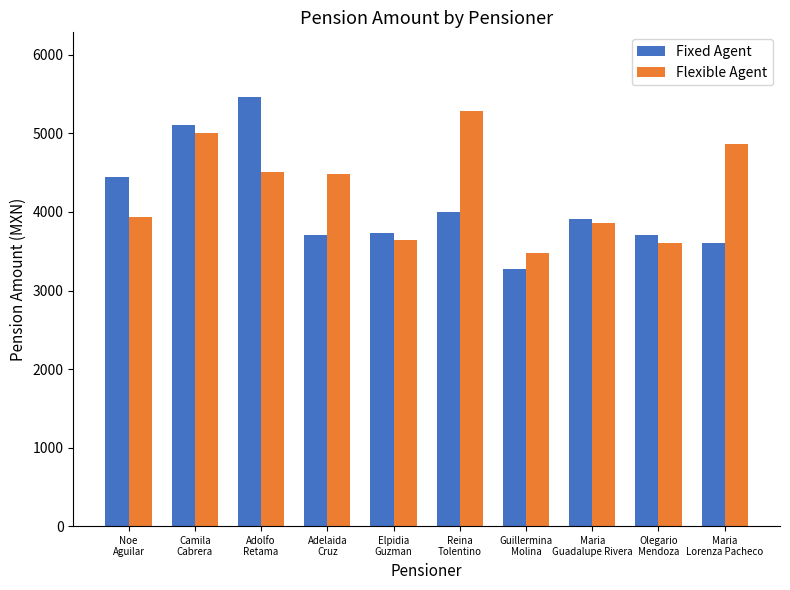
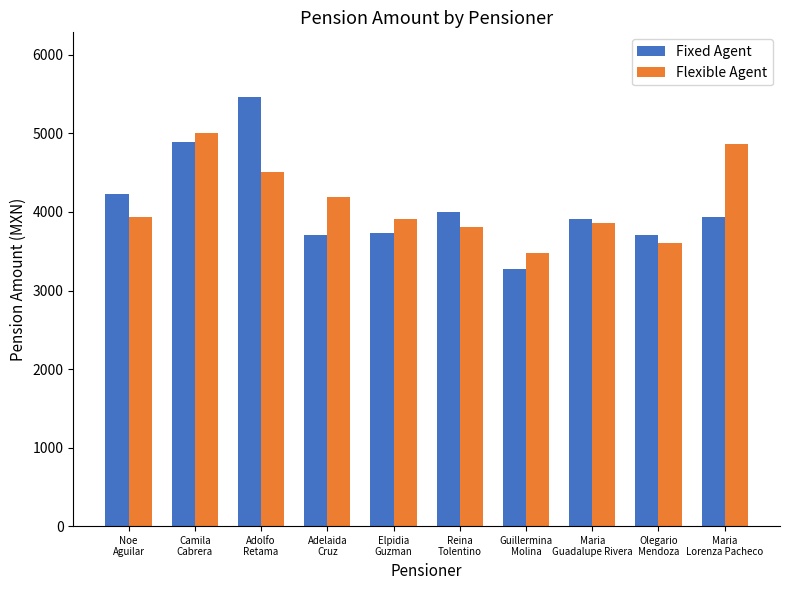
  {
    "Fixed Agent": {
-     "Noe Aguilar": 4400,
-     "Camila Cabrera": 5100,
+     "Noe Aguilar": 4200,
+     "Camila Cabrera": 4900,
      "Adolfo Retama": 5500,
      "Adelaida Cruz": 3700,
      "Elpidia Guzman": 3700,
      "Reina Tolentino": 4000,
      "Guillermina Molina": 3300,
      "Maria Guadalupe Rivera": 3900,
      "Olegario Mendoza": 3700,
-     "Maria Lorenza Pacheco": 3600
+     "Maria Lorenza Pacheco": 3900
    },
    "Flexible Agent": {
      "Noe Aguilar": 3900,
      "Camila Cabrera": 5000,
      "Adolfo Retama": 4500,
-     "Adelaida Cruz": 4500,
-     "Elpidia Guzman": 3600,
-     "Reina Tolentino": 5300,
+     "Adelaida Cruz": 4200,
+     "Elpidia Guzman": 3900,
+     "Reina Tolentino": 3800,
      "Guillermina Molina": 3500,
      "Maria Guadalupe Rivera": 3900,
      "Olegario Mendoza": 3600,
      "Maria Lorenza Pacheco": 4900
    }
  }
